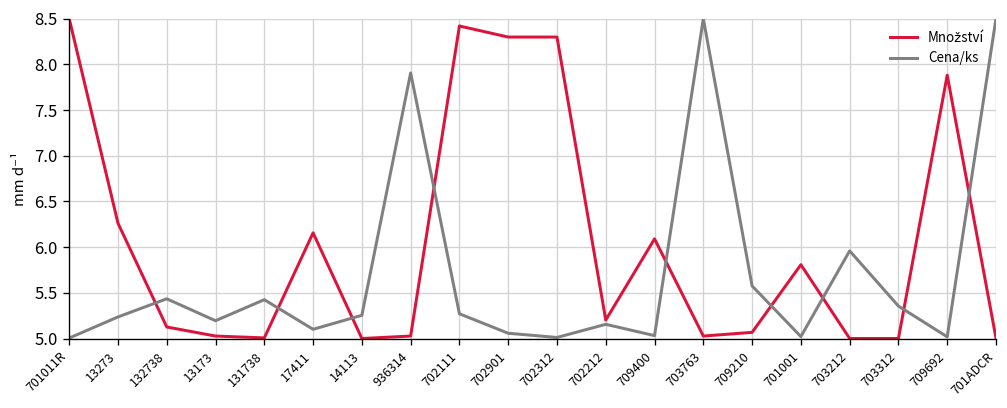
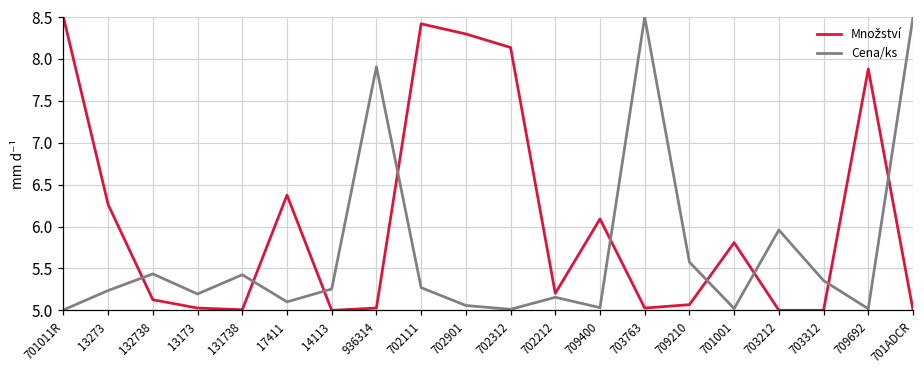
  {
    "Množství": {
      "701011R": 8.5,
      "13273": 6.3,
      "132738": 5.1,
      "13173": 5.0,
      "131738": 5.0,
-     "17411": 6.2,
+     "17411": 6.4,
      "14113": 5.0,
      "936314": 5.0,
      "702111": 8.4,
      "702901": 8.3,
-     "702312": 8.3,
+     "702312": 8.1,
      "702212": 5.2,
      "709400": 6.1,
      "703763": 5.0,
      "709210": 5.1,
      "701001": 5.8,
      "703212": 5.0,
      "703312": 5.0,
      "709692": 7.9,
      "701ADCR": 5.0
    },
    "Cena/ks": {
      "701011R": 5.0,
      "13273": 5.2,
      "132738": 5.4,
      "13173": 5.2,
      "131738": 5.4,
      "17411": 5.1,
      "14113": 5.3,
      "936314": 7.9,
      "702111": 5.3,
      "702901": 5.1,
      "702312": 5.0,
      "702212": 5.2,
      "709400": 5.0,
      "703763": 8.5,
      "709210": 5.6,
      "701001": 5.0,
      "703212": 6.0,
      "703312": 5.4,
      "709692": 5.0,
      "701ADCR": 8.5
    }
  }
